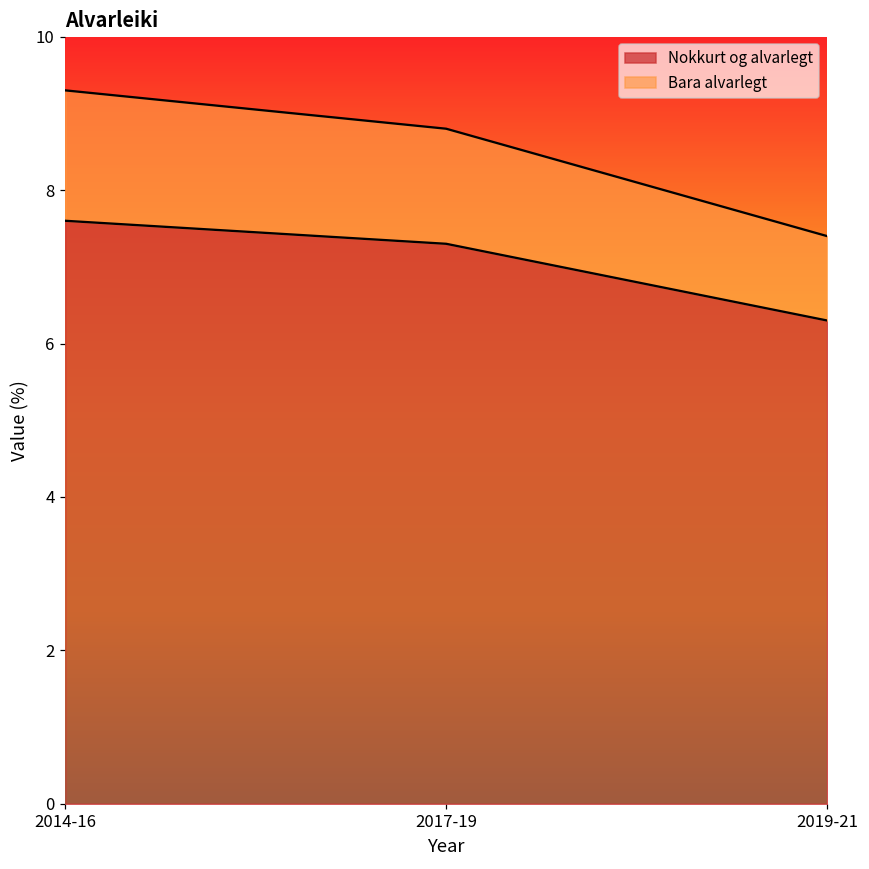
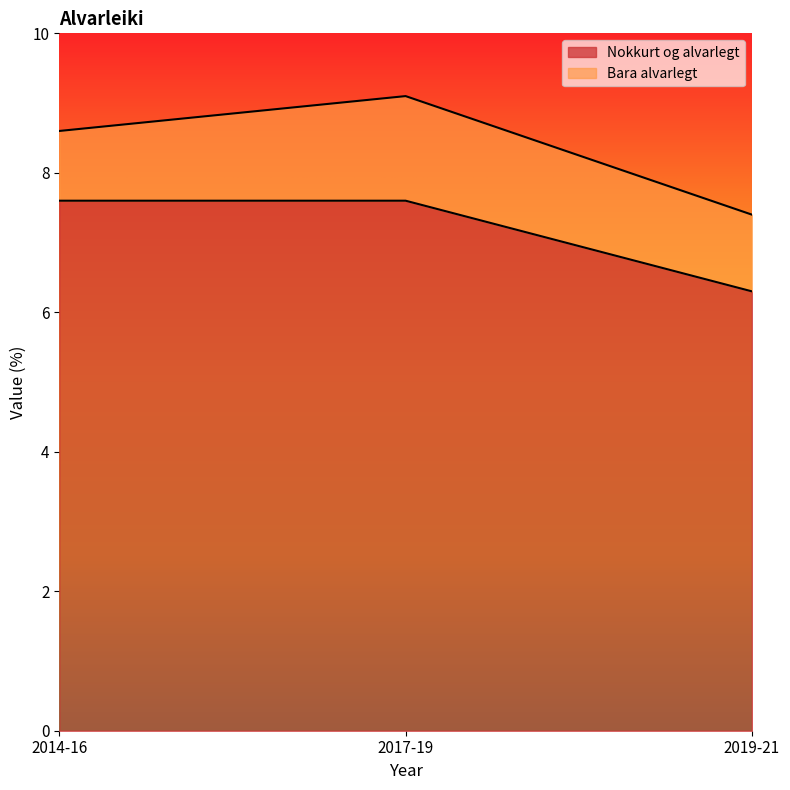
  {
    "Nokkurt og alvarlegt": {
      "2014-16": 7.6,
-     "2017-19": 7.3,
+     "2017-19": 7.6,
      "2019-21": 6.3
    },
    "Bara alvarlegt": {
-     "2014-16": 1.7,
+     "2014-16": 1.0,
      "2017-19": 1.5,
      "2019-21": 1.1
    }
  }
